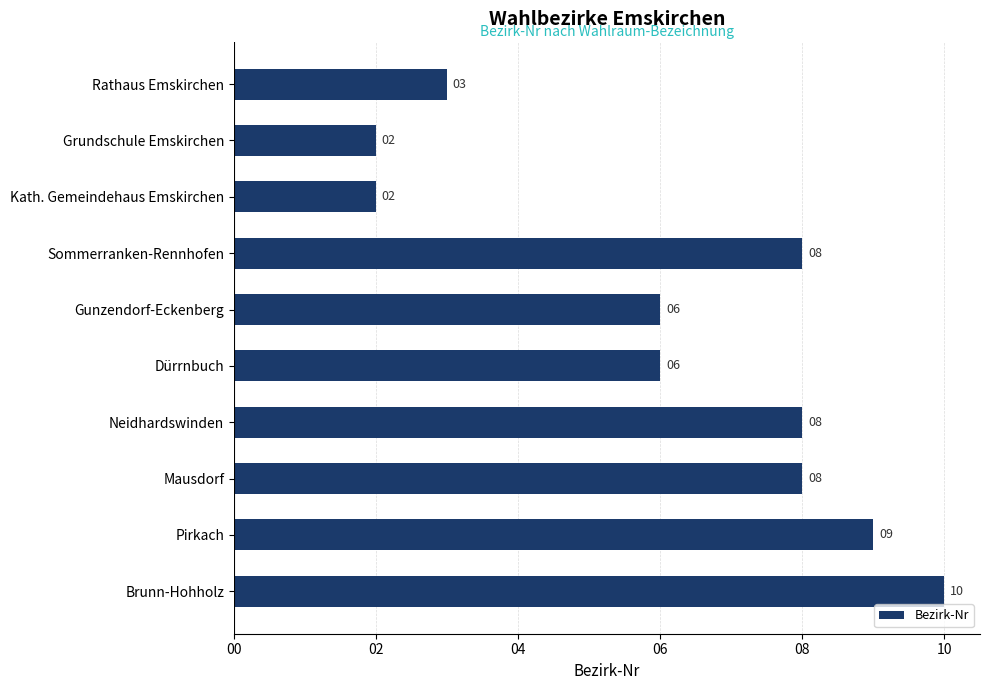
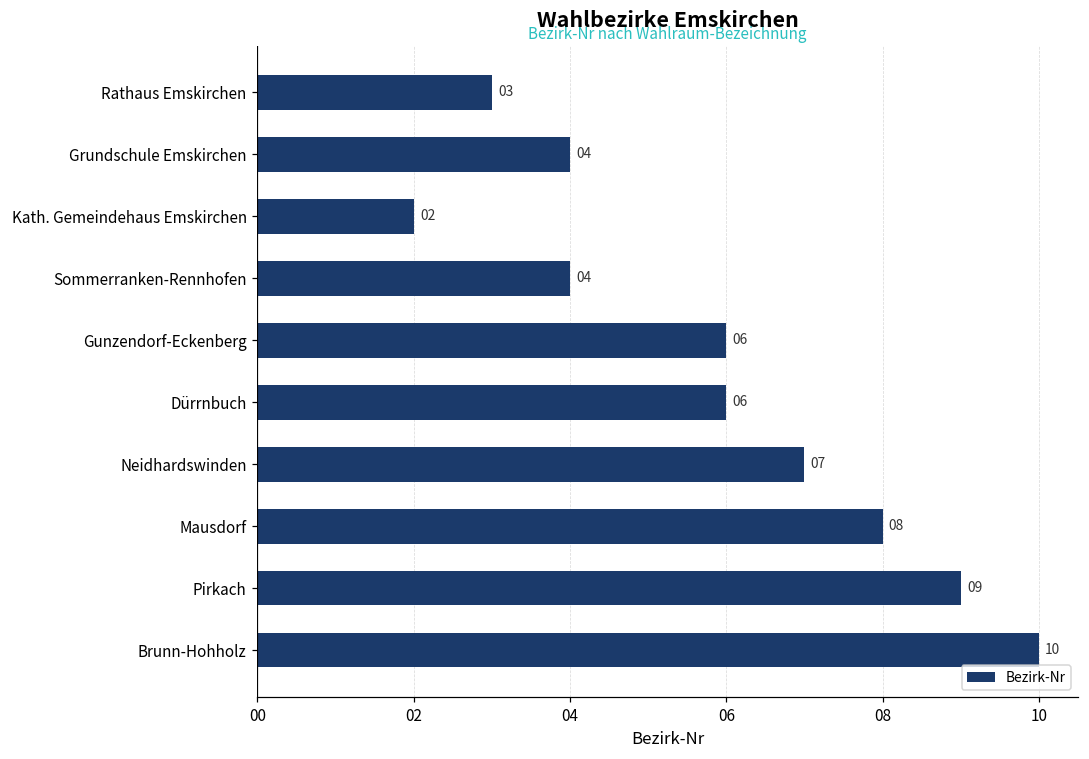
  {
    "Rathaus Emskirchen": "03",
-   "Grundschule Emskirchen": "02",
+   "Grundschule Emskirchen": "04",
    "Kath. Gemeindehaus Emskirchen": "02",
-   "Sommerranken-Rennhofen": "08",
+   "Sommerranken-Rennhofen": "04",
    "Gunzendorf-Eckenberg": "06",
    "Dürrnbuch": "06",
-   "Neidhardswinden": "08",
+   "Neidhardswinden": "07",
    "Mausdorf": "08",
    "Pirkach": "09",
    "Brunn-Hohholz": "10"
  }
